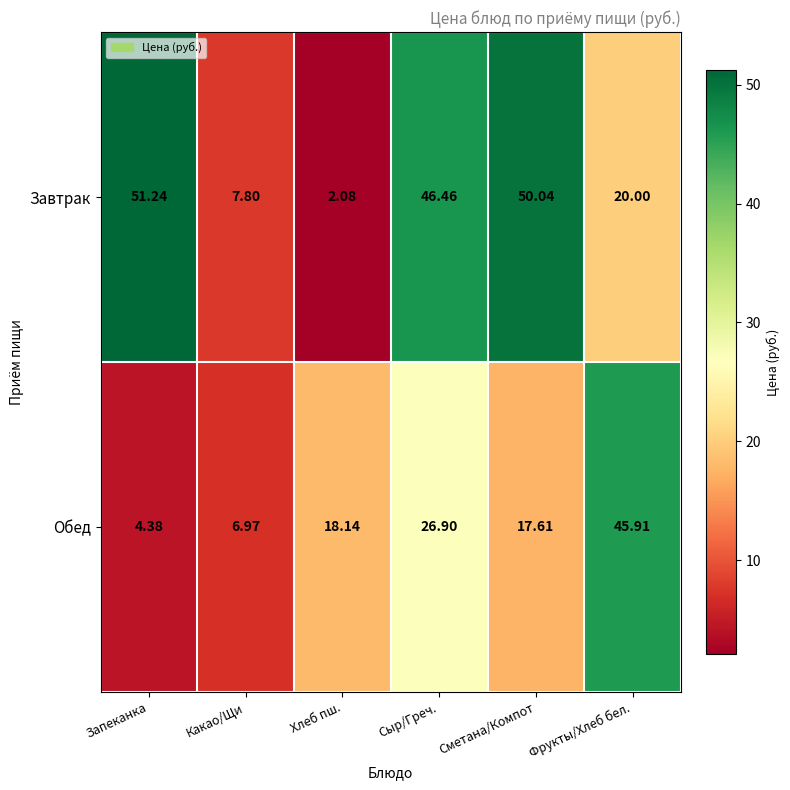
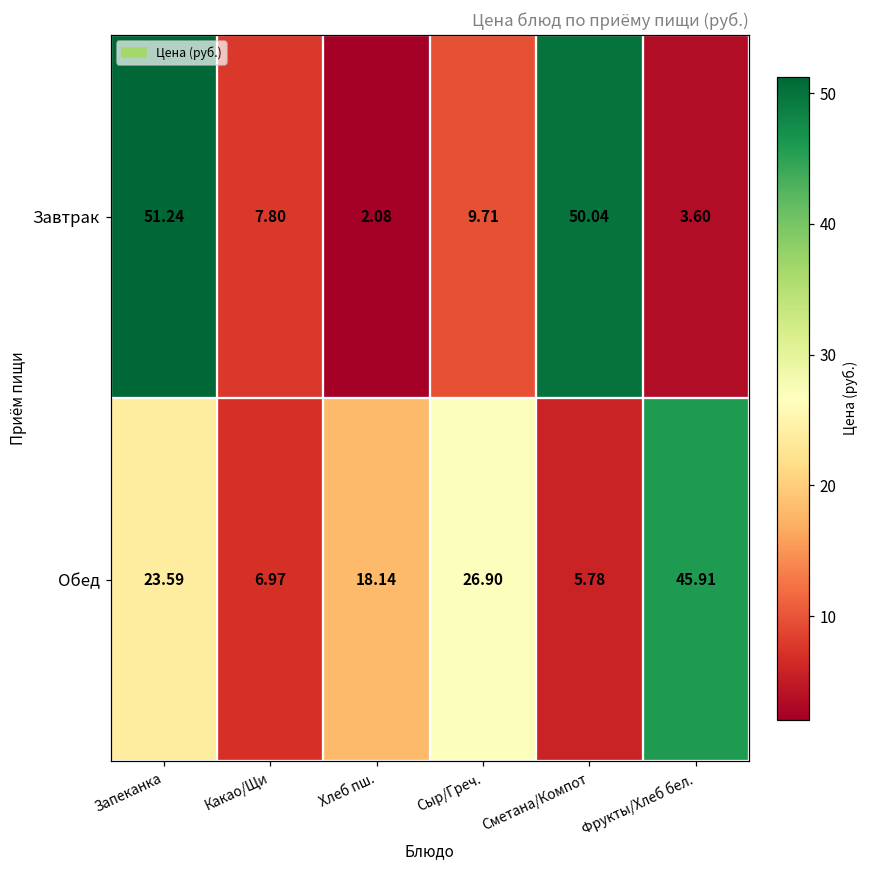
  {
    "Завтрак": {
      "Запеканка": 51.24,
      "Какао/Щи": 7.80,
      "Хлеб пш.": 2.08,
-     "Сыр/Греч.": 46.46,
+     "Сыр/Греч.": 9.71,
      "Сметана/Компот": 50.04,
-     "Фрукты/Хлеб бел.": 20.00
+     "Фрукты/Хлеб бел.": 3.60
    },
    "Обед": {
-     "Запеканка": 4.38,
+     "Запеканка": 23.59,
      "Какао/Щи": 6.97,
      "Хлеб пш.": 18.14,
      "Сыр/Греч.": 26.90,
-     "Сметана/Компот": 17.61,
+     "Сметана/Компот": 5.78,
      "Фрукты/Хлеб бел.": 45.91
    }
  }
